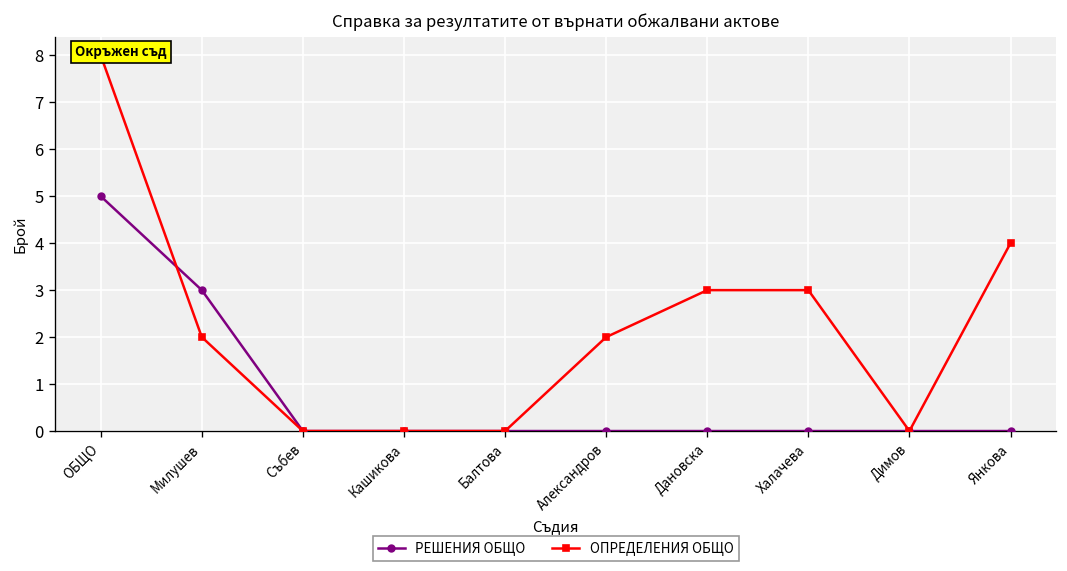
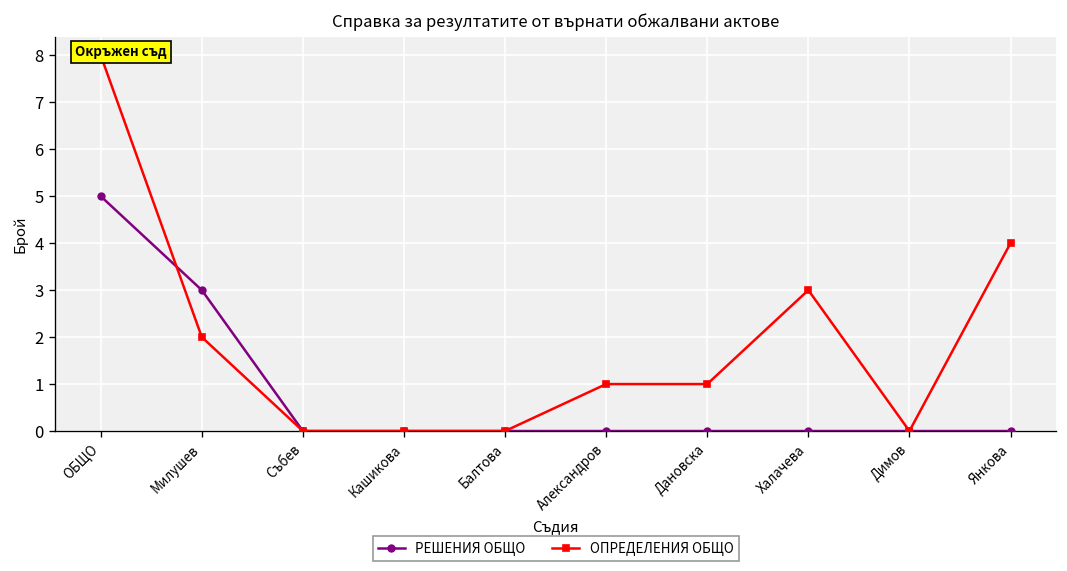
  {
    "РЕШЕНИЯ ОБЩО": {
      "ОБЩО": 5,
      "Милушев": 3,
      "Александров": 0,
      "Дановска": 0,
      "Халачева": 0,
      "Янкова": 0
    },
    "ОПРЕДЕЛЕНИЯ ОБЩО": {
      "Милушев": 2,
-     "Александров": 2,
-     "Дановска": 3,
+     "Александров": 1,
+     "Дановска": 1,
      "Халачева": 3,
      "Янкова": 4
    }
  }
